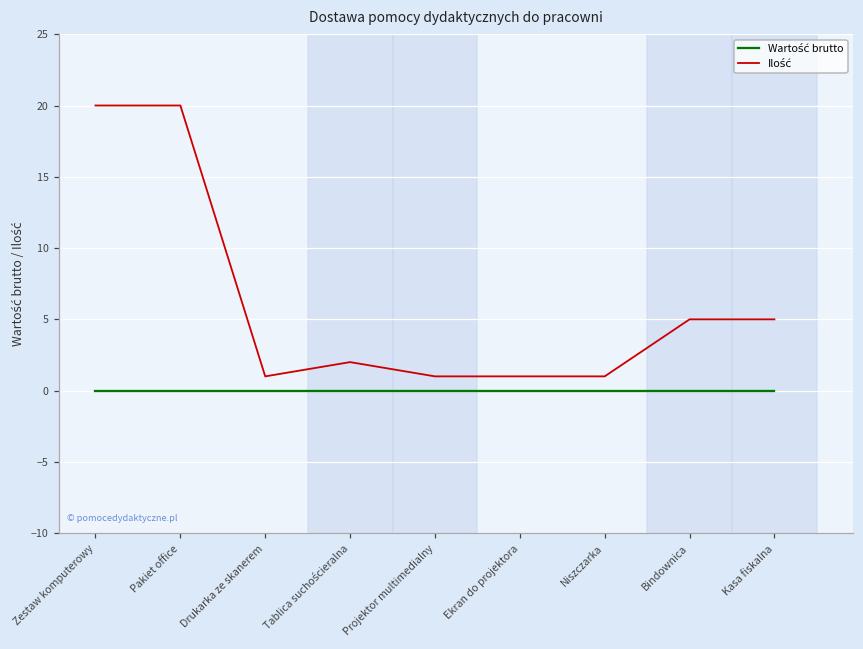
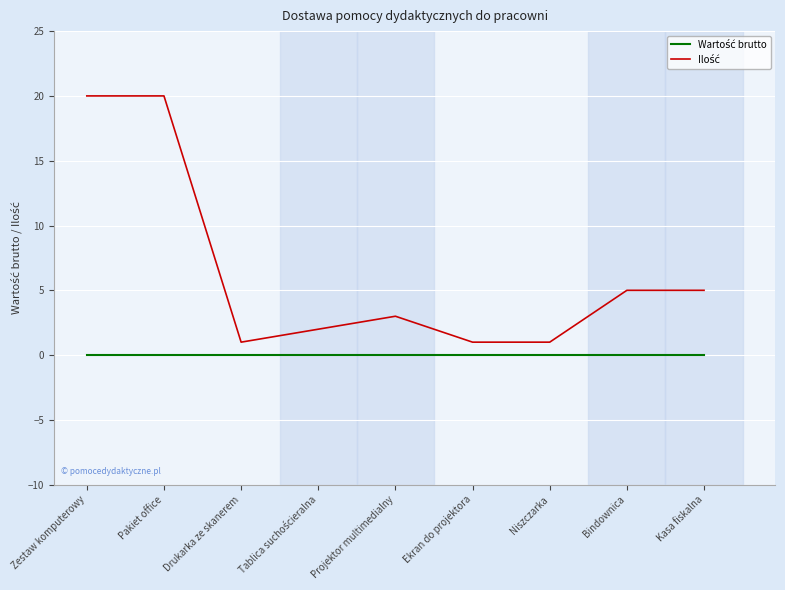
  {
    "Wartość brutto": {
      "Zestaw komputerowy": 0,
      "Pakiet office": 0,
      "Drukarka ze skanerem": 0,
      "Tablica suchościeralna": 0,
      "Projektor multimedialny": 0,
      "Ekran do projektora": 0,
      "Niszczarka": 0,
      "Bindownica": 0,
      "Kasa fiskalna": 0
    },
    "Ilość": {
      "Zestaw komputerowy": 20,
      "Pakiet office": 20,
      "Drukarka ze skanerem": 1,
      "Tablica suchościeralna": 2,
-     "Projektor multimedialny": 1,
+     "Projektor multimedialny": 3,
      "Ekran do projektora": 1,
      "Niszczarka": 1,
      "Bindownica": 5,
      "Kasa fiskalna": 5
    }
  }
